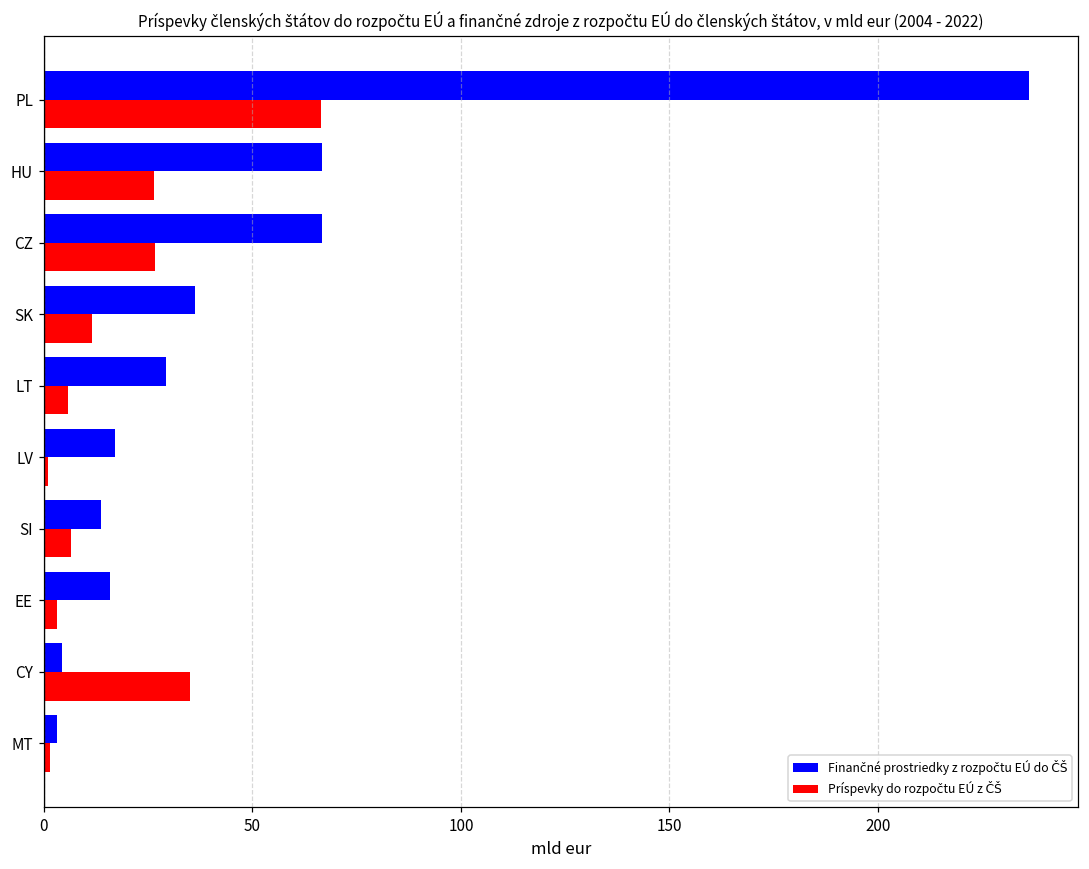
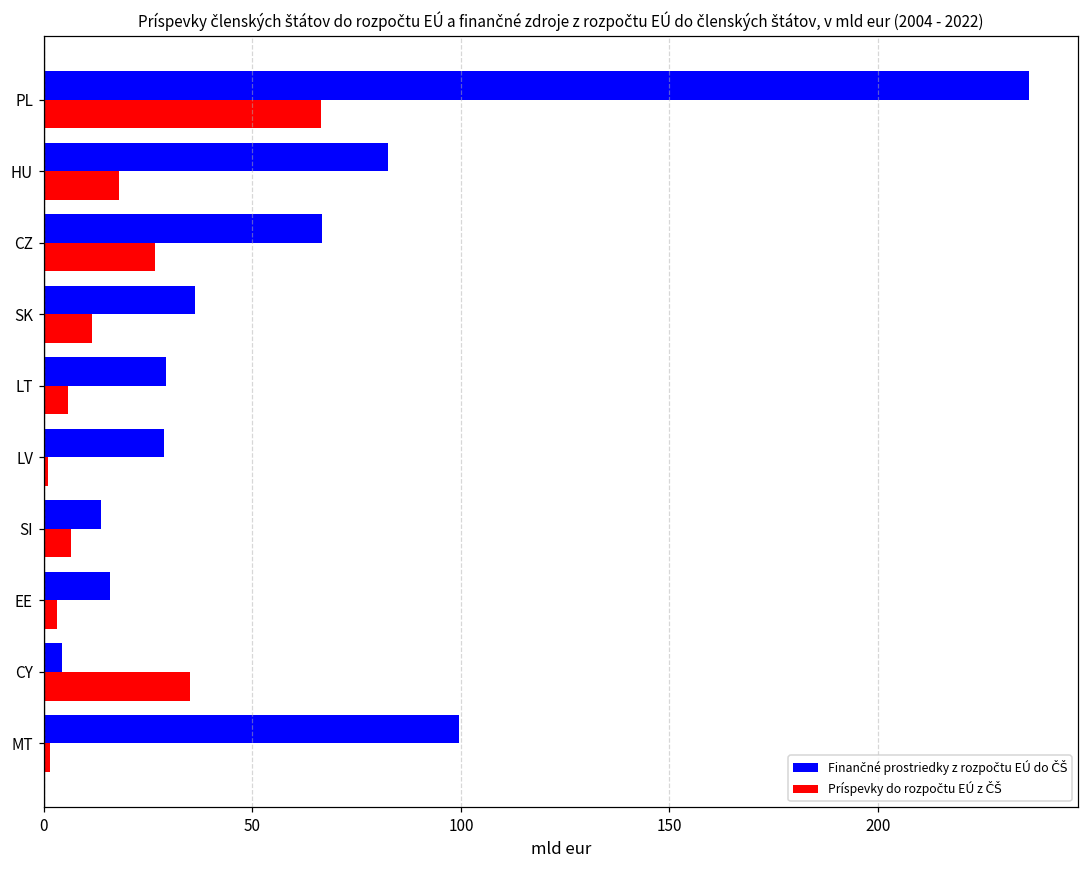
  {
    "Finančné prostriedky z rozpočtu EÚ do ČŠ": {
      "PL": 236,
-     "HU": 67,
+     "HU": 83,
      "CZ": 67,
      "SK": 36,
      "LT": 29,
-     "LV": 17,
+     "LV": 29,
      "SI": 14,
      "EE": 16,
      "CY": 4,
-     "MT": 3
+     "MT": 100
    },
    "Príspevky do rozpočtu EÚ z ČŠ": {
      "PL": 66,
-     "HU": 26,
+     "HU": 18,
      "CZ": 27,
      "SK": 12,
      "LT": 6,
      "LV": 1,
      "SI": 7,
      "EE": 3,
      "CY": 35,
      "MT": 1
    }
  }
